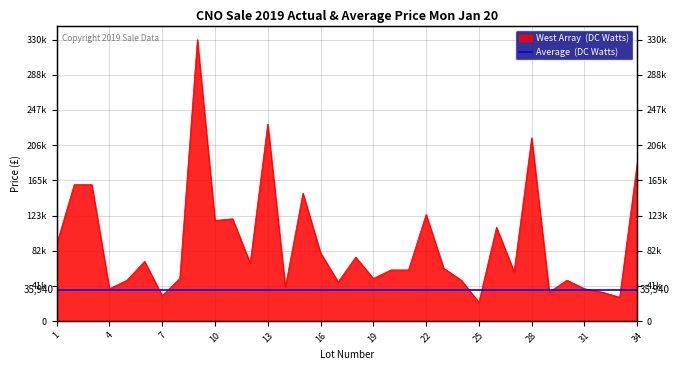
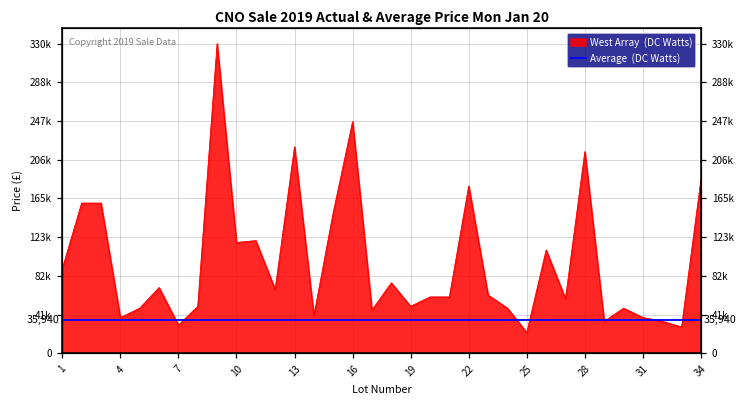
  {
    "West Array (DC Watts)": {
      "1": "90000",
      "7": "30000",
      "10": "120000",
-     "13": "230000",
-     "16": "80000",
+     "13": "220000",
+     "16": "250000",
      "19": "50000",
-     "22": "130000",
+     "22": "180000",
      "25": "20000",
      "28": "210000",
      "34": "190000"
    },
    "Average (DC Watts)": {
      "1": "35,940",
      "34": "35,940"
    }
  }
